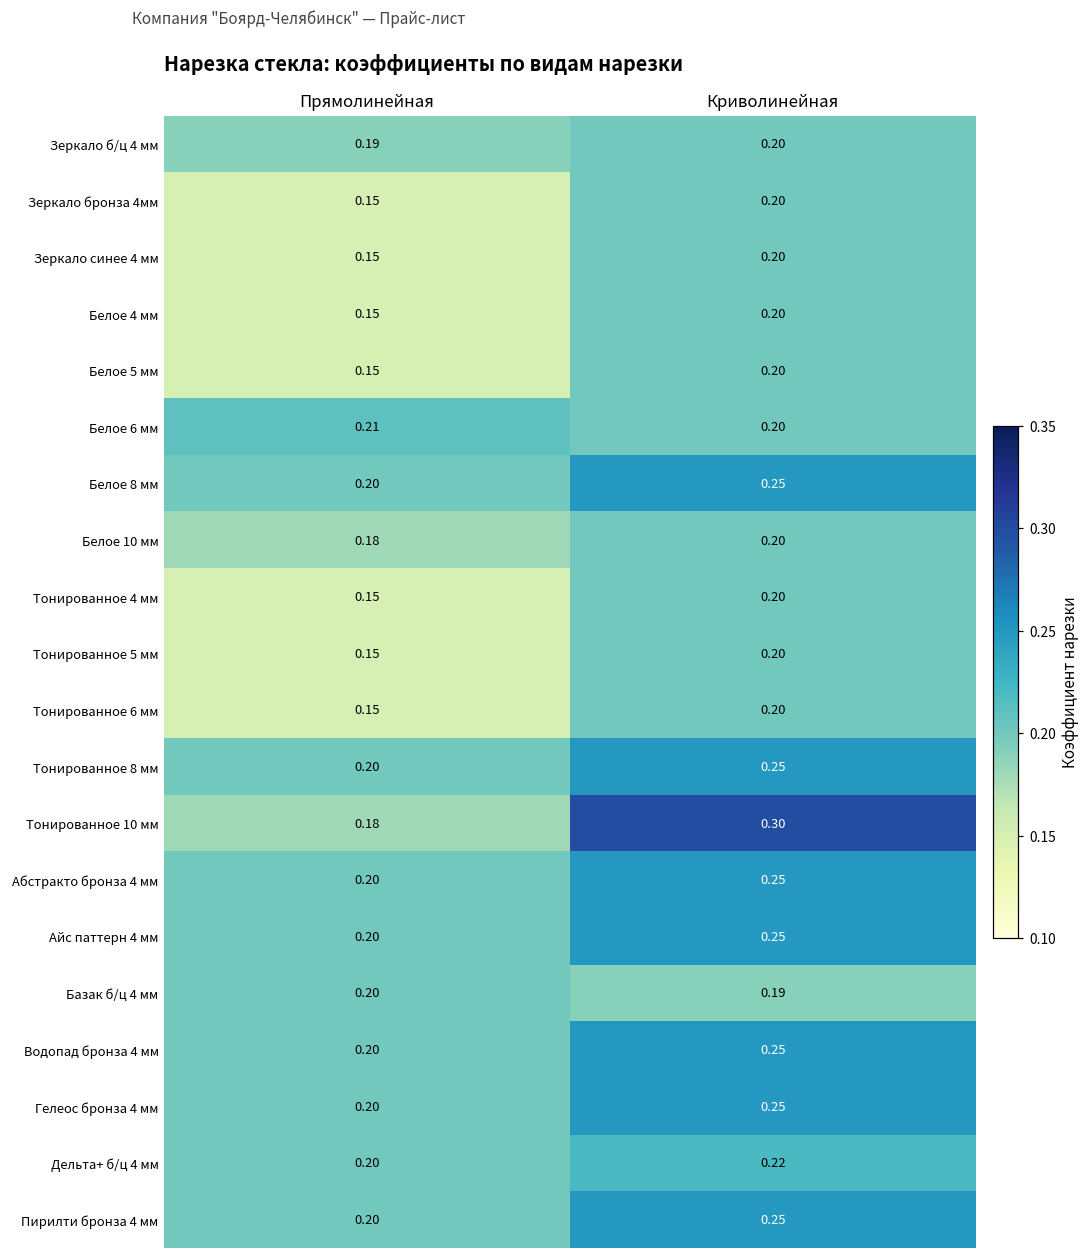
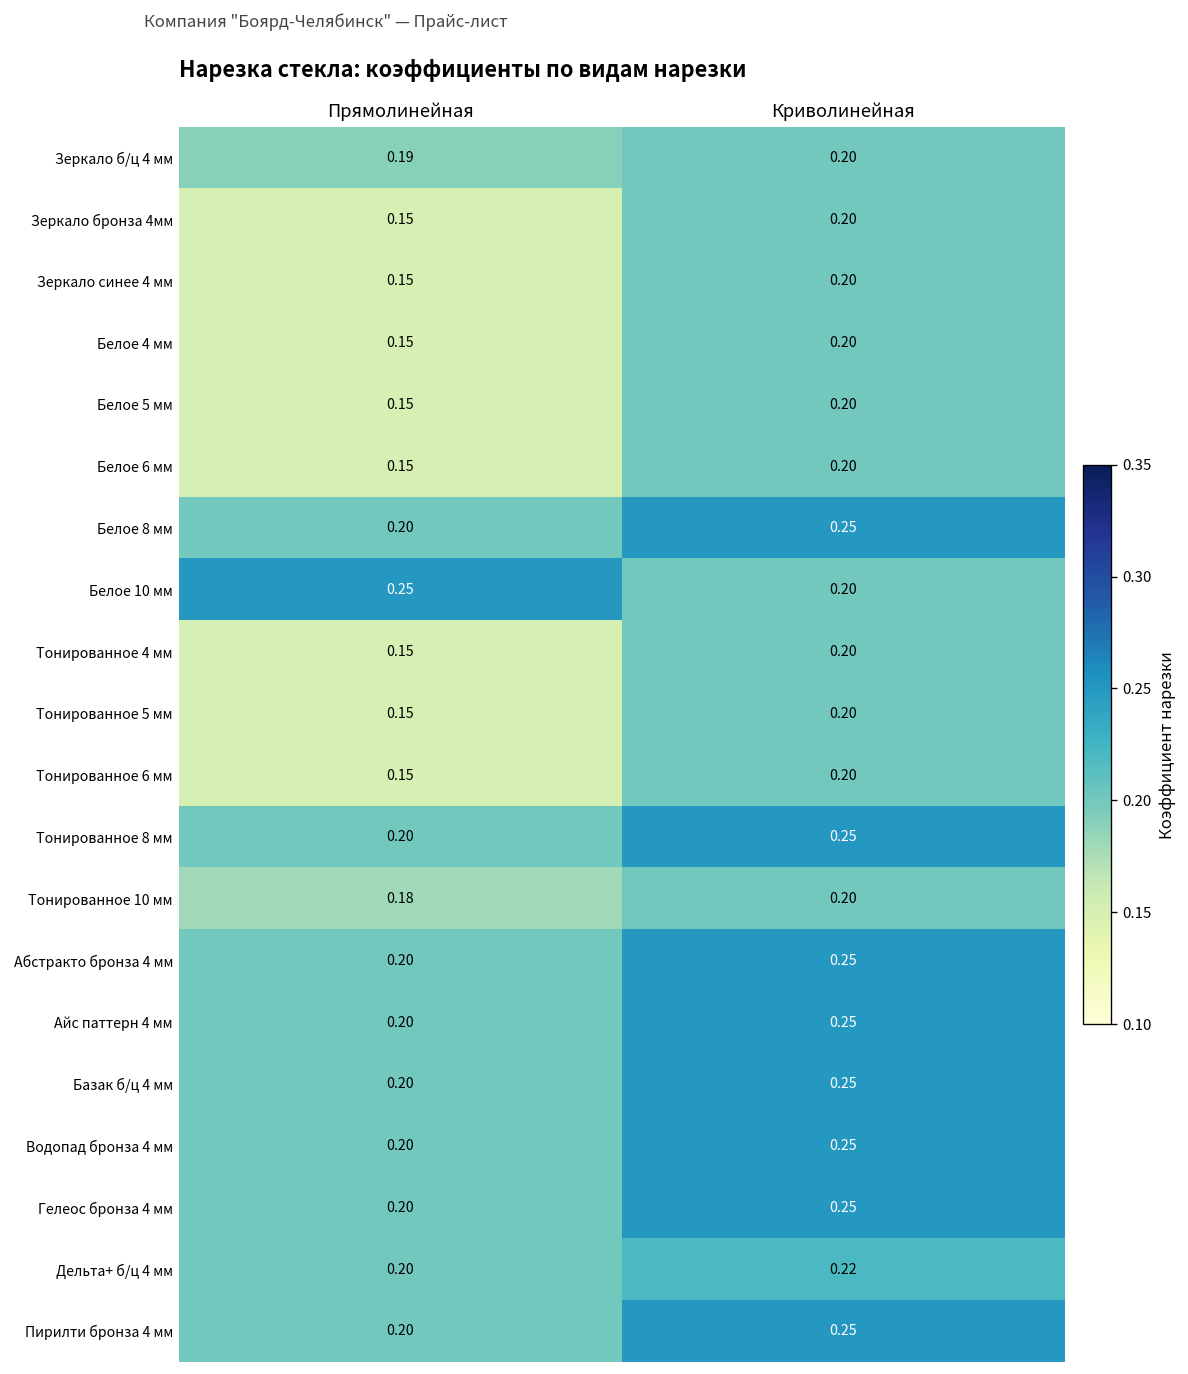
  {
    "Зеркало б/ц 4 мм": {
      "Прямолинейная": 0.19,
      "Криволинейная": 0.20
    },
    "Зеркало бронза 4мм": {
      "Прямолинейная": 0.15,
      "Криволинейная": 0.20
    },
    "Зеркало синее 4 мм": {
      "Прямолинейная": 0.15,
      "Криволинейная": 0.20
    },
    "Белое 4 мм": {
      "Прямолинейная": 0.15,
      "Криволинейная": 0.20
    },
    "Белое 5 мм": {
      "Прямолинейная": 0.15,
      "Криволинейная": 0.20
    },
    "Белое 6 мм": {
-     "Прямолинейная": 0.21,
+     "Прямолинейная": 0.15,
      "Криволинейная": 0.20
    },
    "Белое 8 мм": {
      "Прямолинейная": 0.20,
      "Криволинейная": 0.25
    },
    "Белое 10 мм": {
-     "Прямолинейная": 0.18,
+     "Прямолинейная": 0.25,
      "Криволинейная": 0.20
    },
    "Тонированное 4 мм": {
      "Прямолинейная": 0.15,
      "Криволинейная": 0.20
    },
    "Тонированное 5 мм": {
      "Прямолинейная": 0.15,
      "Криволинейная": 0.20
    },
    "Тонированное 6 мм": {
      "Прямолинейная": 0.15,
      "Криволинейная": 0.20
    },
    "Тонированное 8 мм": {
      "Прямолинейная": 0.20,
      "Криволинейная": 0.25
    },
    "Тонированное 10 мм": {
      "Прямолинейная": 0.18,
-     "Криволинейная": 0.30
+     "Криволинейная": 0.20
    },
    "Абстракто бронза 4 мм": {
      "Прямолинейная": 0.20,
      "Криволинейная": 0.25
    },
    "Айс паттерн 4 мм": {
      "Прямолинейная": 0.20,
      "Криволинейная": 0.25
    },
    "Базак б/ц 4 мм": {
      "Прямолинейная": 0.20,
-     "Криволинейная": 0.19
+     "Криволинейная": 0.25
    },
    "Водопад бронза 4 мм": {
      "Прямолинейная": 0.20,
      "Криволинейная": 0.25
    },
    "Гелеос бронза 4 мм": {
      "Прямолинейная": 0.20,
      "Криволинейная": 0.25
    },
    "Дельта+ б/ц 4 мм": {
      "Прямолинейная": 0.20,
      "Криволинейная": 0.22
    },
    "Пирилти бронза 4 мм": {
      "Прямолинейная": 0.20,
      "Криволинейная": 0.25
    }
  }
